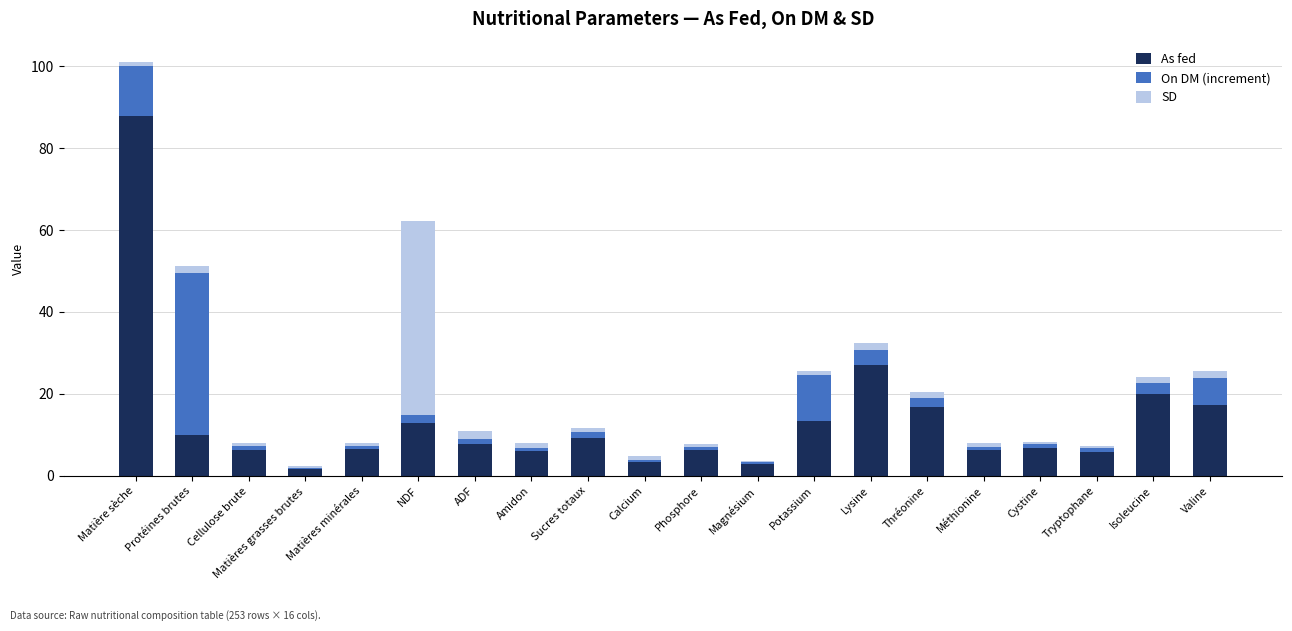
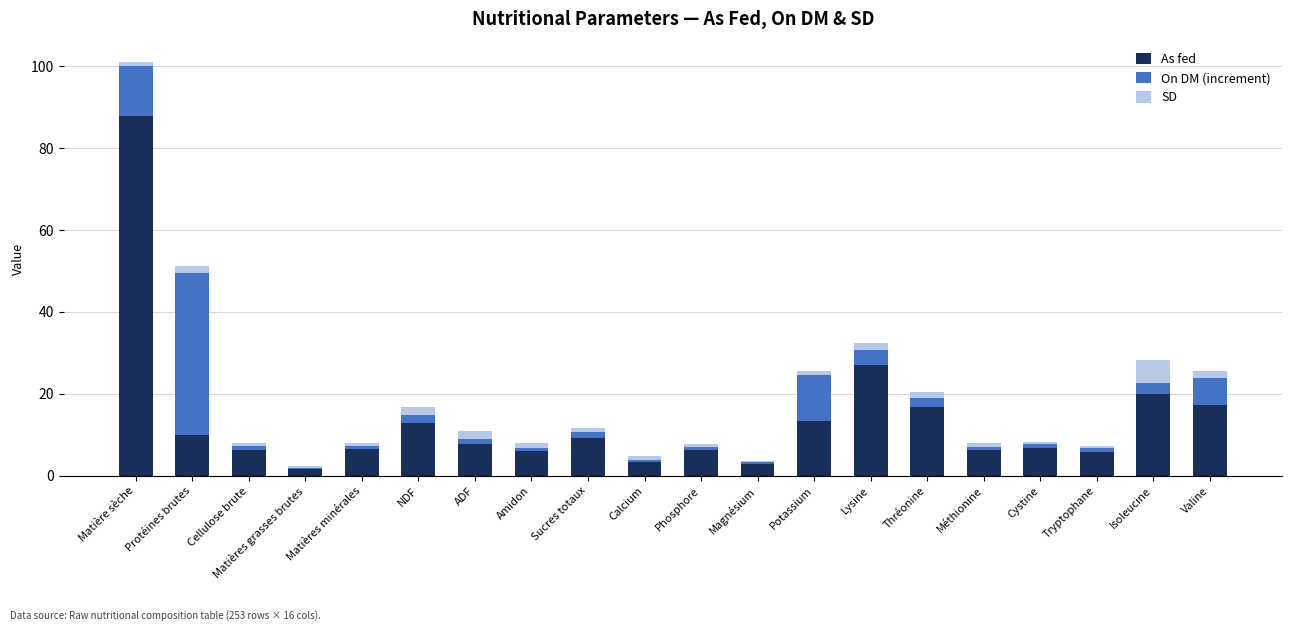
  {
    "As fed": {
      "Matière sèche": 88,
      "Protéines brutes": 10,
      "Cellulose brute": 6,
      "Matières grasses brutes": 2,
      "Matières minérales": 7,
      "NDF": 13,
      "ADF": 8,
      "Amidon": 6,
      "Sucres totaux": 9,
      "Calcium": 3,
      "Phosphore": 6,
      "Magnésium": 3,
      "Potassium": 13,
      "Lysine": 27,
      "Thréonine": 17,
      "Méthionine": 6,
      "Cystine": 7,
      "Tryptophane": 6,
      "Isoleucine": 20,
      "Valine": 17
    },
    "SD": {
      "Matière sèche": 1,
      "Protéines brutes": 2,
      "Cellulose brute": 1,
-     "NDF": 47,
+     "NDF": 2,
      "ADF": 2,
      "Amidon": 1,
      "Sucres totaux": 1,
      "Calcium": 1,
      "Potassium": 1,
      "Lysine": 2,
      "Thréonine": 1,
      "Méthionine": 1,
-     "Isoleucine": 2,
+     "Isoleucine": 6,
      "Valine": 2
    }
  }
